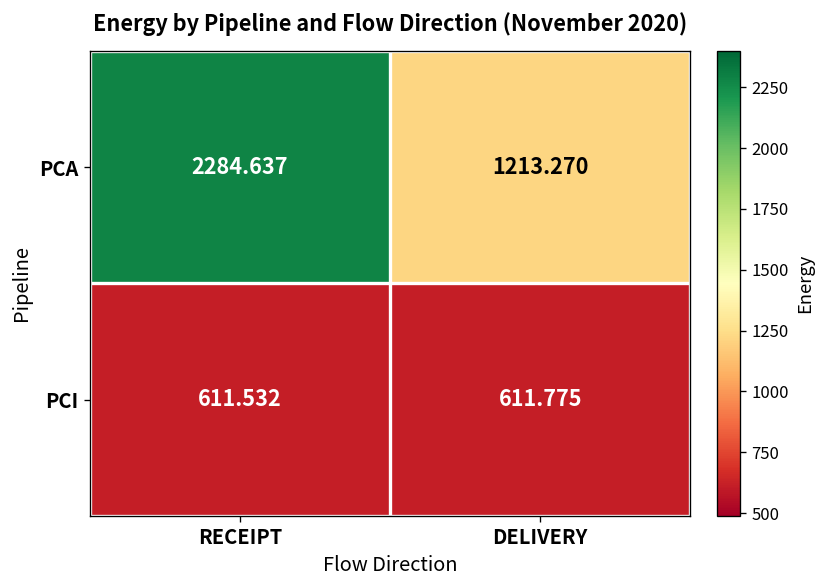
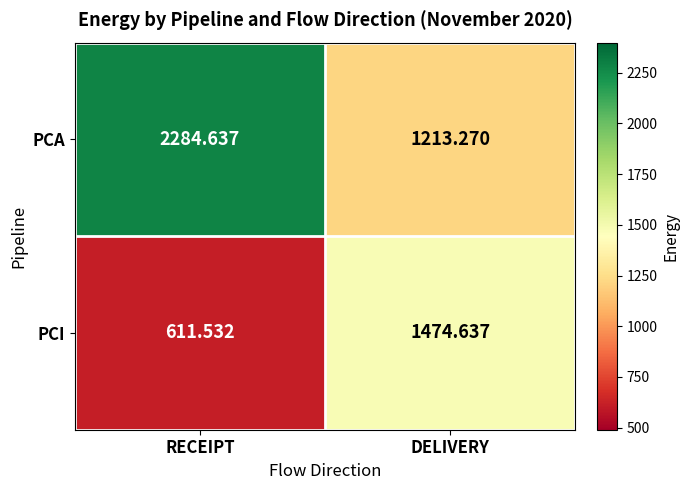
  {
    "PCA": {
      "RECEIPT": 2284.637,
      "DELIVERY": 1213.270
    },
    "PCI": {
      "RECEIPT": 611.532,
-     "DELIVERY": 611.775
+     "DELIVERY": 1474.637
    }
  }
